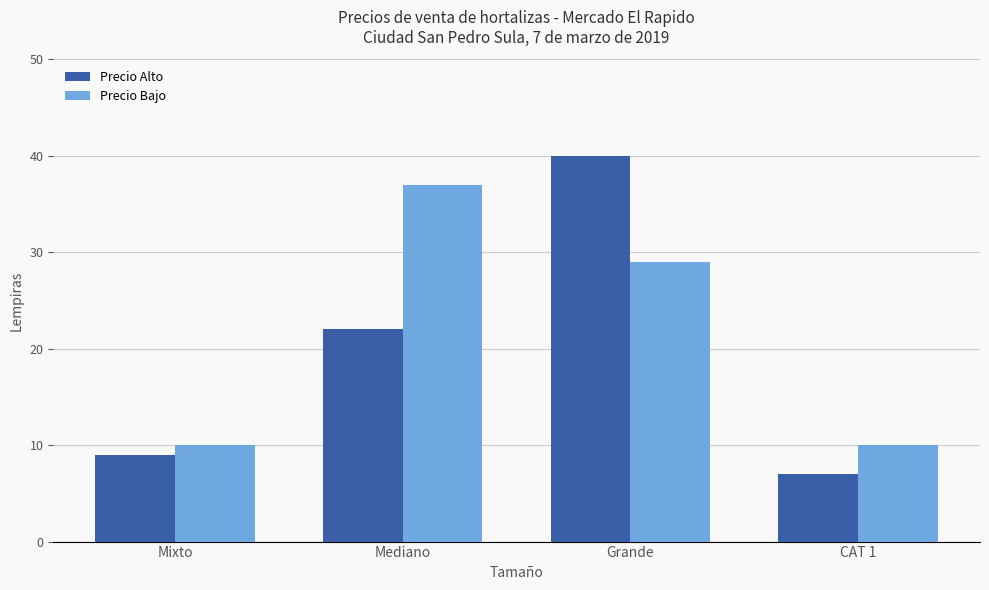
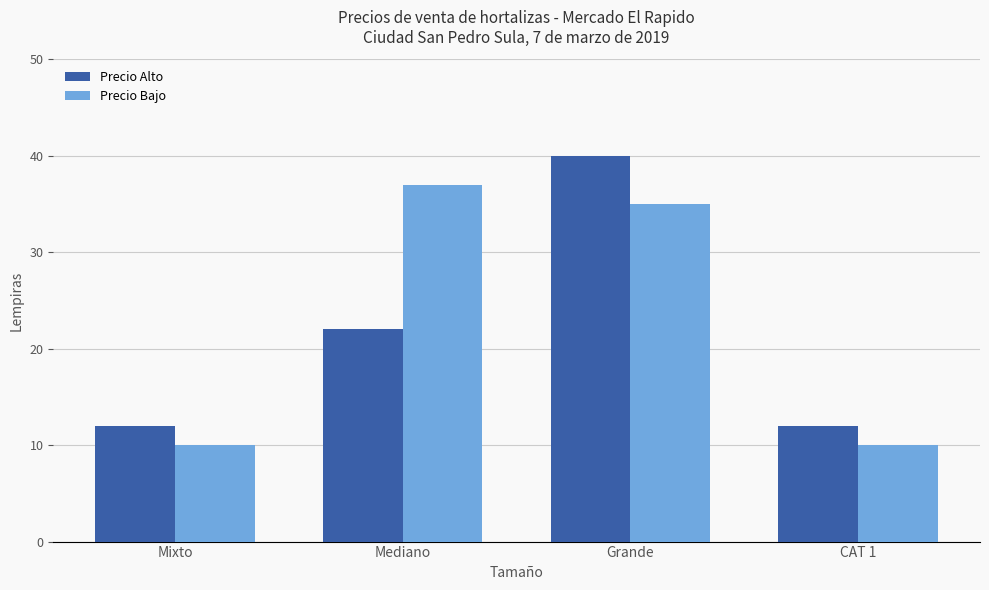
  {
    "Precio Alto": {
-     "Mixto": 9,
+     "Mixto": 12,
      "Mediano": 22,
      "Grande": 40,
-     "CAT 1": 7
+     "CAT 1": 12
    },
    "Precio Bajo": {
      "Mixto": 10,
      "Mediano": 37,
-     "Grande": 29,
+     "Grande": 35,
      "CAT 1": 10
    }
  }
